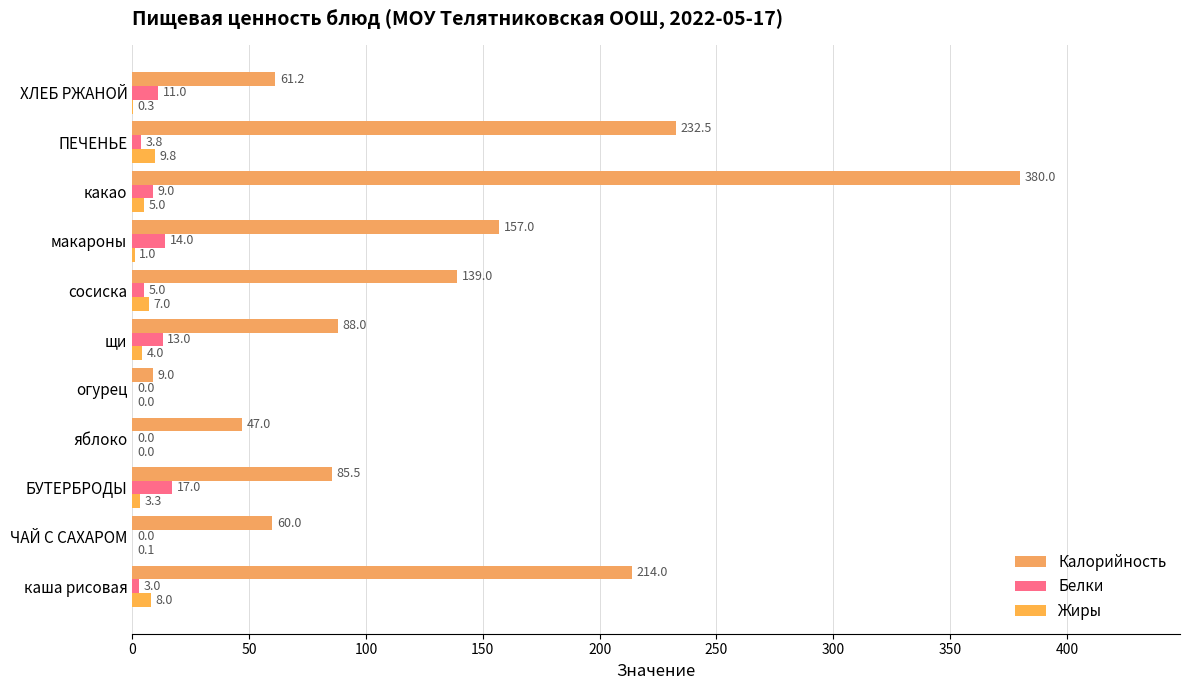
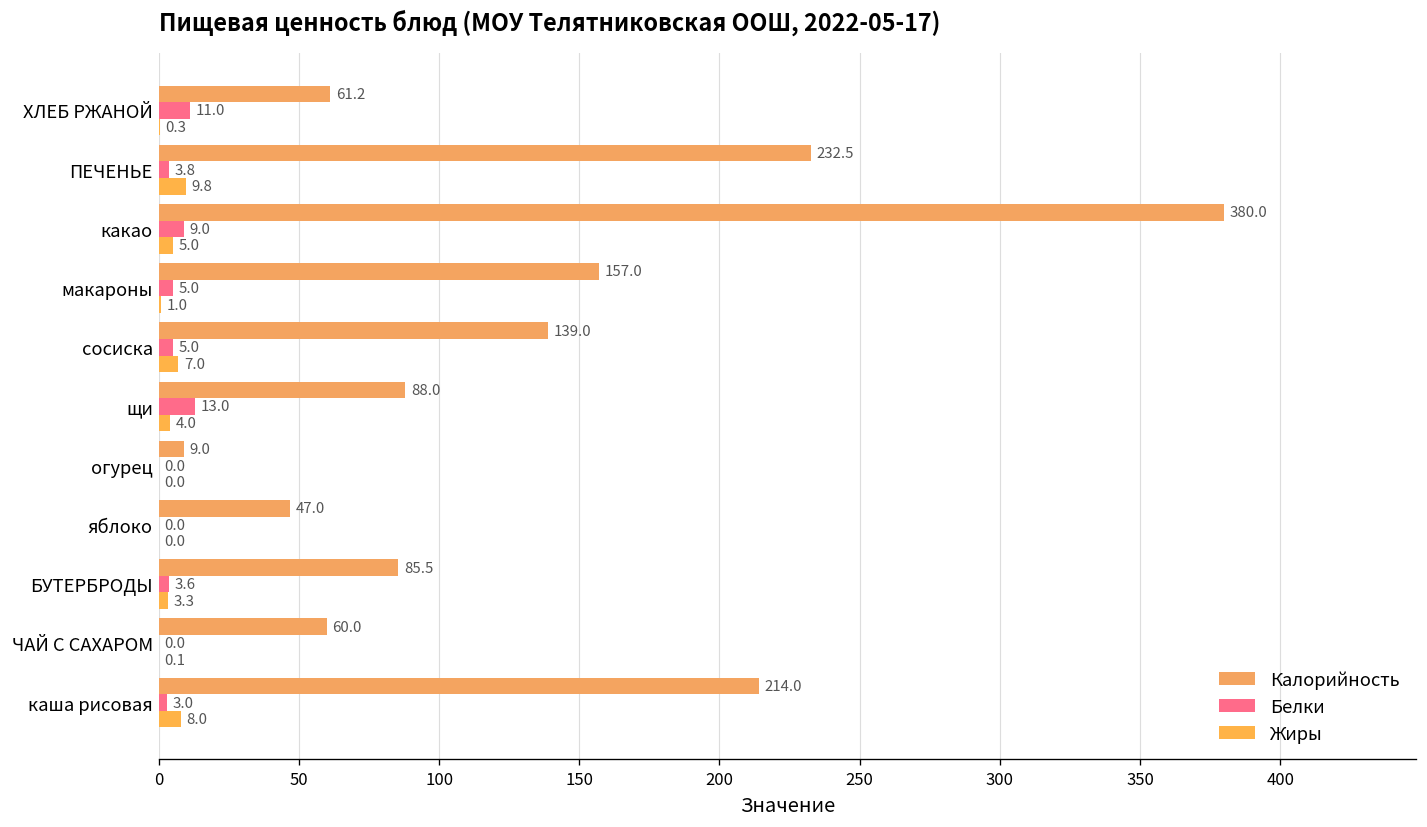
  {
    "Белки": {
      "ХЛЕБ РЖАНОЙ": 11.0,
      "ПЕЧЕНЬЕ": 3.8,
      "какао": 9.0,
-     "макароны": 14.0,
+     "макароны": 5.0,
      "сосиска": 5.0,
      "щи": 13.0,
      "огурец": 0.0,
      "яблоко": 0.0,
-     "БУТЕРБРОДЫ": 17.0,
+     "БУТЕРБРОДЫ": 3.6,
      "ЧАЙ С САХАРОМ": 0.0,
      "каша рисовая": 3.0
    }
  }
